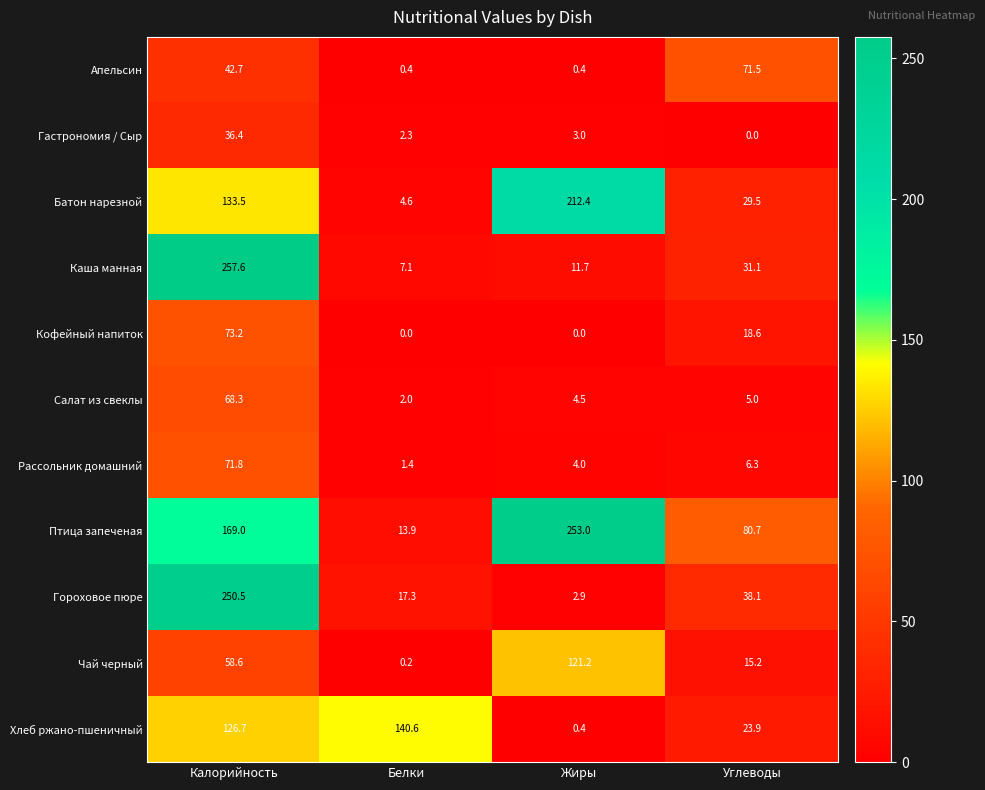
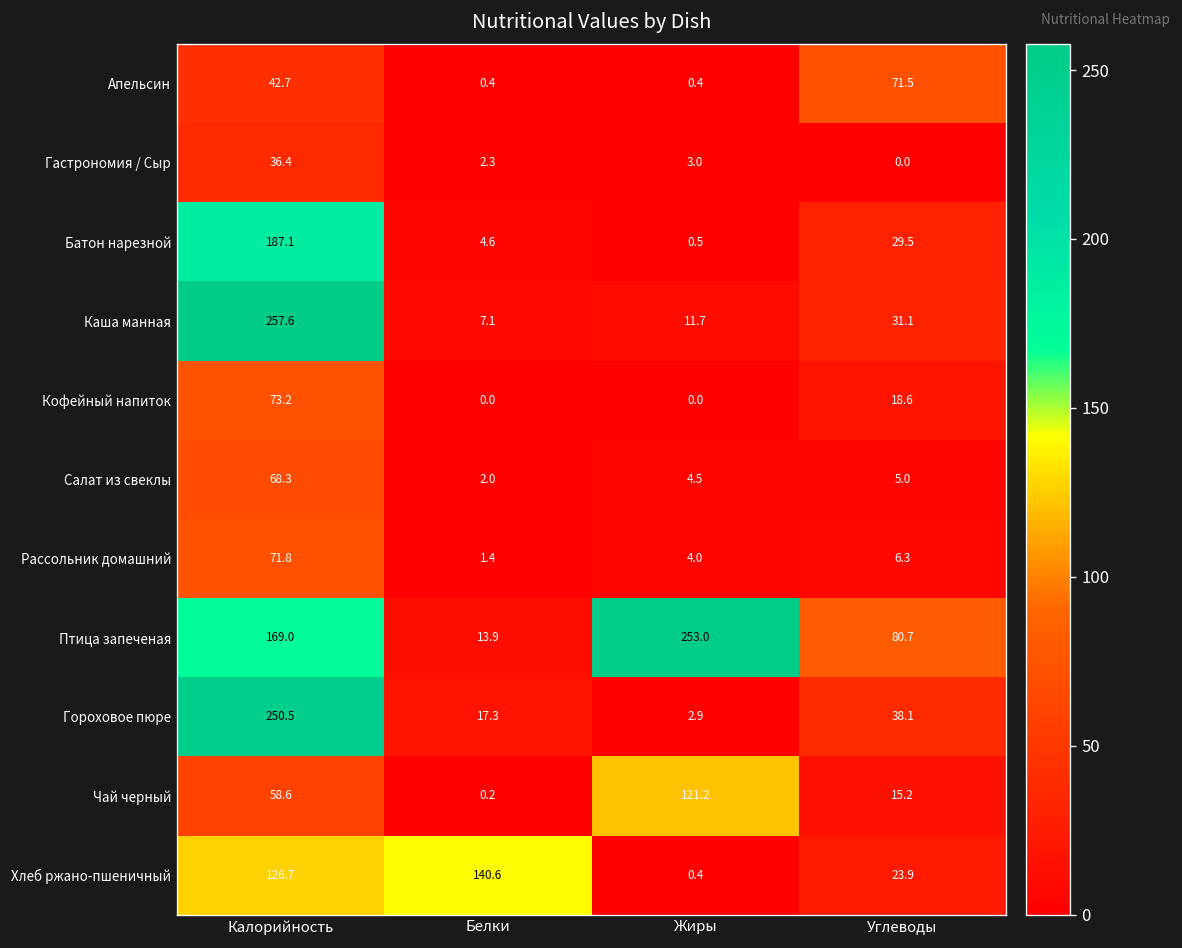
  {
    "Апельсин": {
      "Калорийность": 42.7,
      "Белки": 0.4,
      "Жиры": 0.4,
      "Углеводы": 71.5
    },
    "Гастрономия / Сыр": {
      "Калорийность": 36.4,
      "Белки": 2.3,
      "Жиры": 3.0,
      "Углеводы": 0.0
    },
    "Батон нарезной": {
-     "Калорийность": 133.5,
+     "Калорийность": 187.1,
      "Белки": 4.6,
-     "Жиры": 212.4,
+     "Жиры": 0.5,
      "Углеводы": 29.5
    },
    "Каша манная": {
      "Калорийность": 257.6,
      "Белки": 7.1,
      "Жиры": 11.7,
      "Углеводы": 31.1
    },
    "Кофейный напиток": {
      "Калорийность": 73.2,
      "Белки": 0.0,
      "Жиры": 0.0,
      "Углеводы": 18.6
    },
    "Салат из свеклы": {
      "Калорийность": 68.3,
      "Белки": 2.0,
      "Жиры": 4.5,
      "Углеводы": 5.0
    },
    "Рассольник домашний": {
      "Калорийность": 71.8,
      "Белки": 1.4,
      "Жиры": 4.0,
      "Углеводы": 6.3
    },
    "Птица запеченая": {
      "Калорийность": 169.0,
      "Белки": 13.9,
      "Жиры": 253.0,
      "Углеводы": 80.7
    },
    "Гороховое пюре": {
      "Калорийность": 250.5,
      "Белки": 17.3,
      "Жиры": 2.9,
      "Углеводы": 38.1
    },
    "Чай черный": {
      "Калорийность": 58.6,
      "Белки": 0.2,
      "Жиры": 121.2,
      "Углеводы": 15.2
    },
    "Хлеб ржано-пшеничный": {
      "Калорийность": 126.7,
      "Белки": 140.6,
      "Жиры": 0.4,
      "Углеводы": 23.9
    }
  }
